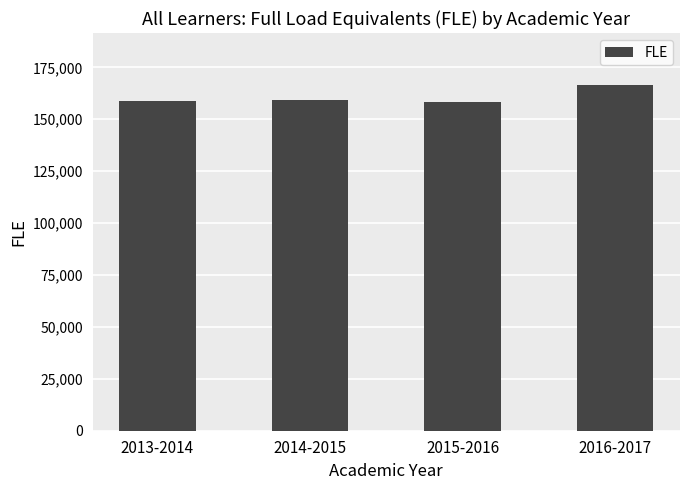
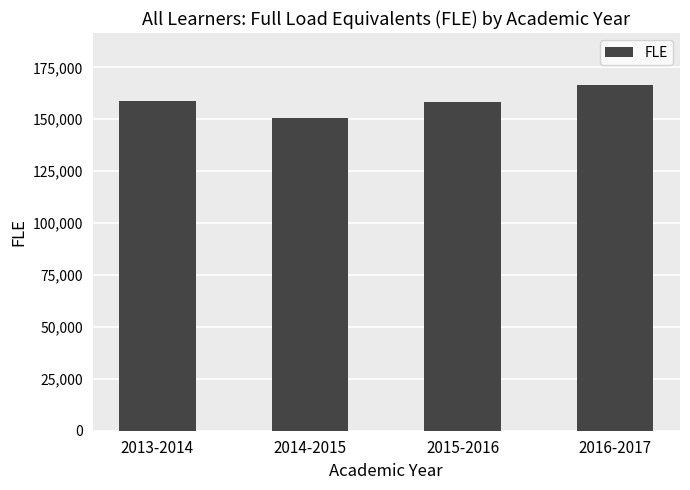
  {
    "2013-2014": "159,000",
-   "2014-2015": "159,000",
+   "2014-2015": "151,000",
    "2015-2016": "158,000",
    "2016-2017": "167,000"
  }
